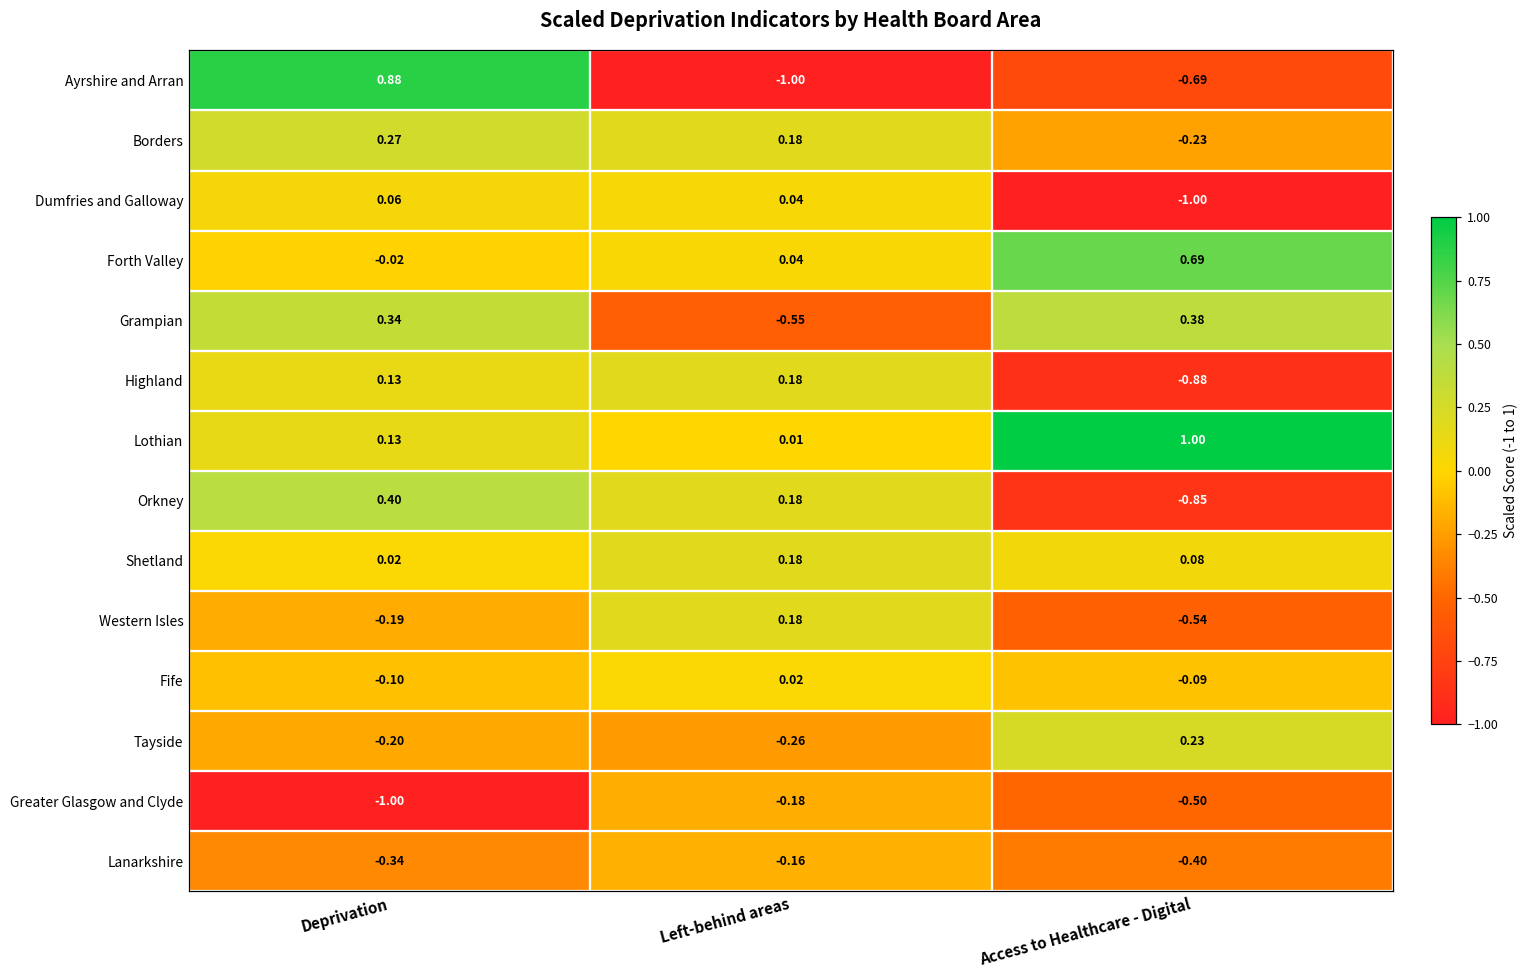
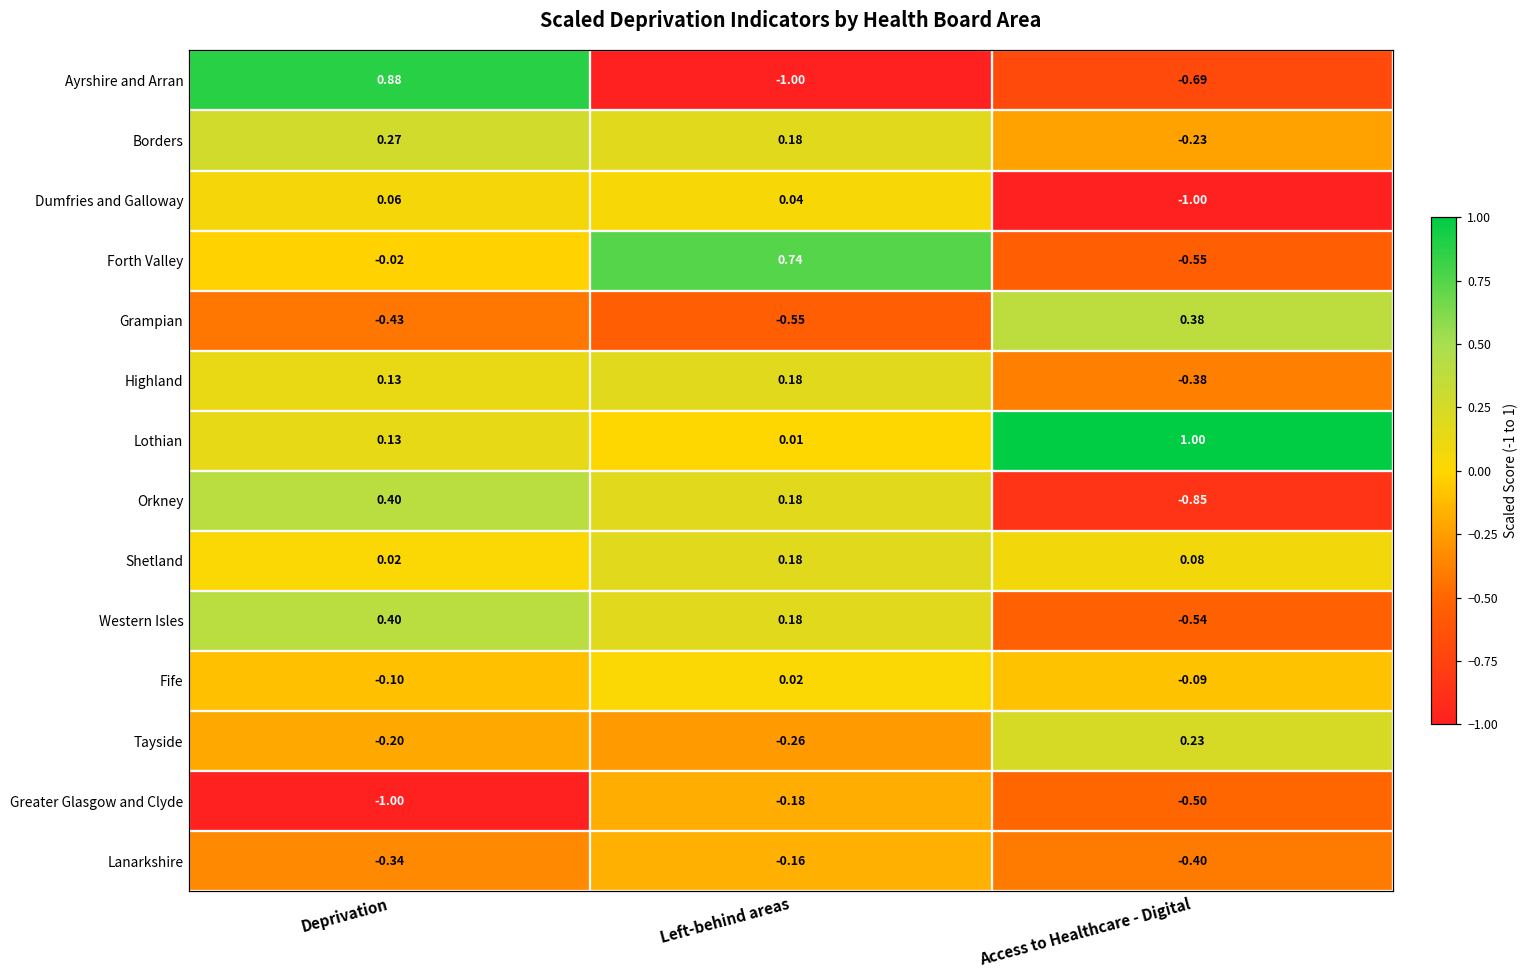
  {
    "Ayrshire and Arran": {
      "Deprivation": 0.88,
      "Left-behind areas": -1.00,
      "Access to Healthcare - Digital": -0.69
    },
    "Borders": {
      "Deprivation": 0.27,
      "Left-behind areas": 0.18,
      "Access to Healthcare - Digital": -0.23
    },
    "Dumfries and Galloway": {
      "Deprivation": 0.06,
      "Left-behind areas": 0.04,
      "Access to Healthcare - Digital": -1.00
    },
    "Forth Valley": {
      "Deprivation": -0.02,
-     "Left-behind areas": 0.04,
-     "Access to Healthcare - Digital": 0.69
+     "Left-behind areas": 0.74,
+     "Access to Healthcare - Digital": -0.55
    },
    "Grampian": {
-     "Deprivation": 0.34,
+     "Deprivation": -0.43,
      "Left-behind areas": -0.55,
      "Access to Healthcare - Digital": 0.38
    },
    "Highland": {
      "Deprivation": 0.13,
      "Left-behind areas": 0.18,
-     "Access to Healthcare - Digital": -0.88
+     "Access to Healthcare - Digital": -0.38
    },
    "Lothian": {
      "Deprivation": 0.13,
      "Left-behind areas": 0.01,
      "Access to Healthcare - Digital": 1.00
    },
    "Orkney": {
      "Deprivation": 0.40,
      "Left-behind areas": 0.18,
      "Access to Healthcare - Digital": -0.85
    },
    "Shetland": {
      "Deprivation": 0.02,
      "Left-behind areas": 0.18,
      "Access to Healthcare - Digital": 0.08
    },
    "Western Isles": {
-     "Deprivation": -0.19,
+     "Deprivation": 0.40,
      "Left-behind areas": 0.18,
      "Access to Healthcare - Digital": -0.54
    },
    "Fife": {
      "Deprivation": -0.10,
      "Left-behind areas": 0.02,
      "Access to Healthcare - Digital": -0.09
    },
    "Tayside": {
      "Deprivation": -0.20,
      "Left-behind areas": -0.26,
      "Access to Healthcare - Digital": 0.23
    },
    "Greater Glasgow and Clyde": {
      "Deprivation": -1.00,
      "Left-behind areas": -0.18,
      "Access to Healthcare - Digital": -0.50
    },
    "Lanarkshire": {
      "Deprivation": -0.34,
      "Left-behind areas": -0.16,
      "Access to Healthcare - Digital": -0.40
    }
  }
